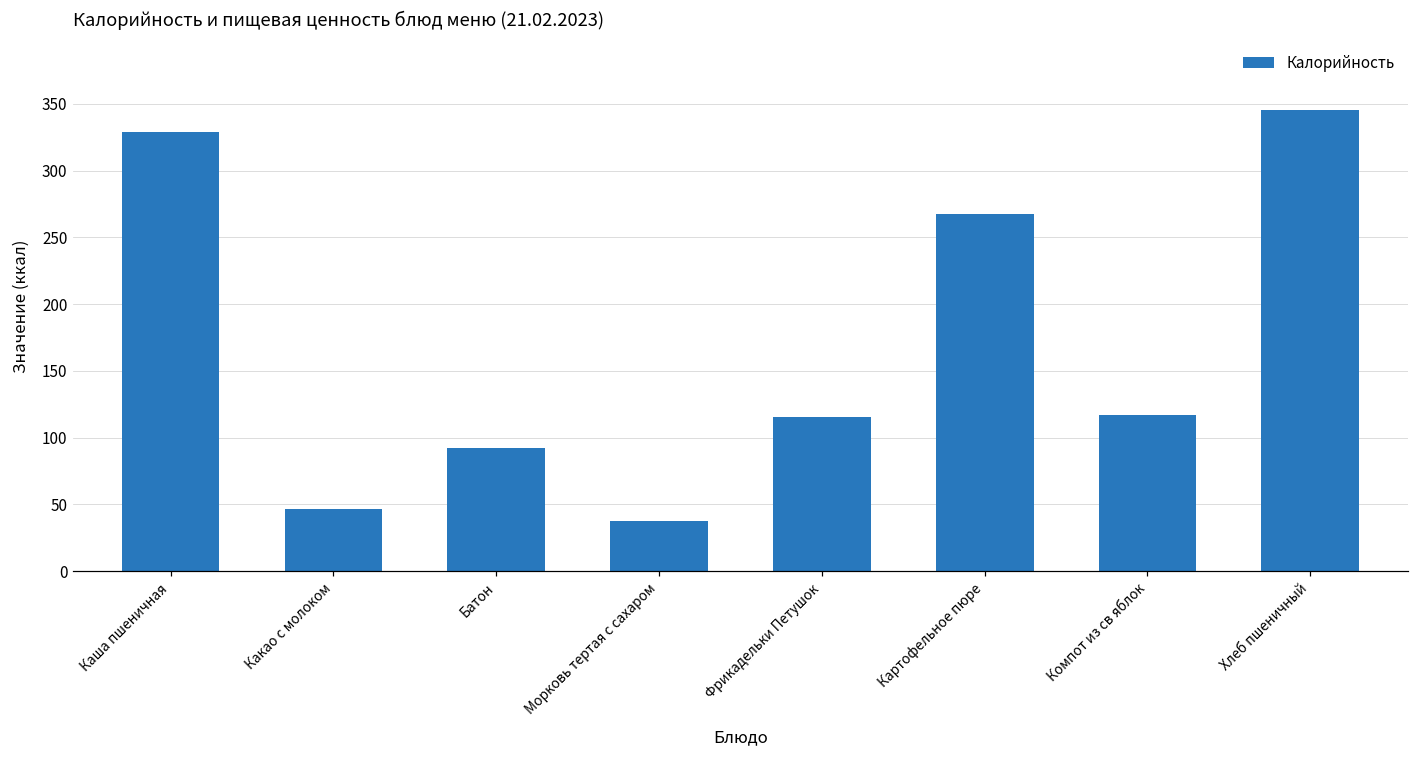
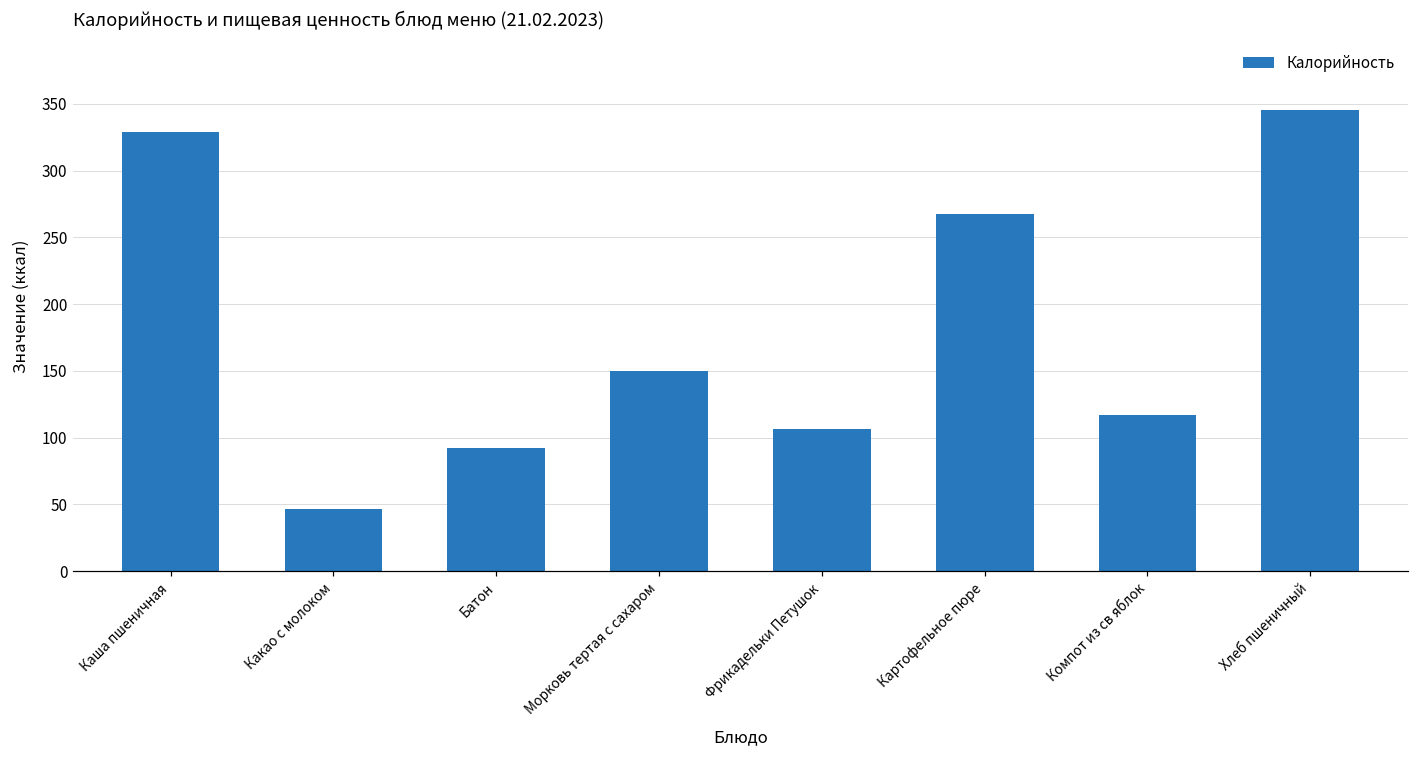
  {
    "Каша пшеничная": 329,
    "Какао с молоком": 47,
    "Батон": 92,
-   "Морковь тертая с сахаром": 37,
-   "Фрикадельки Петушок": 116,
+   "Морковь тертая с сахаром": 150,
+   "Фрикадельки Петушок": 106,
    "Картофельное пюре": 267,
    "Компот из св яблок": 117,
    "Хлеб пшеничный": 345
  }
